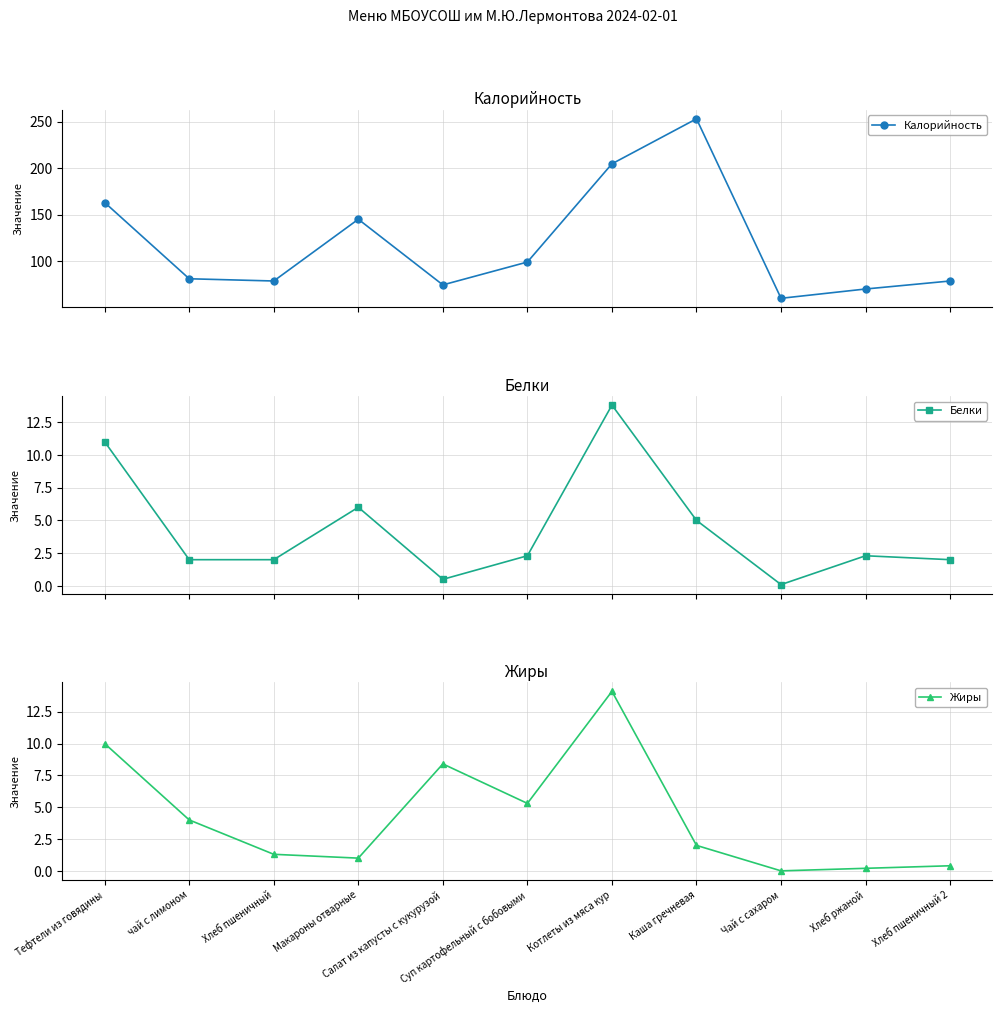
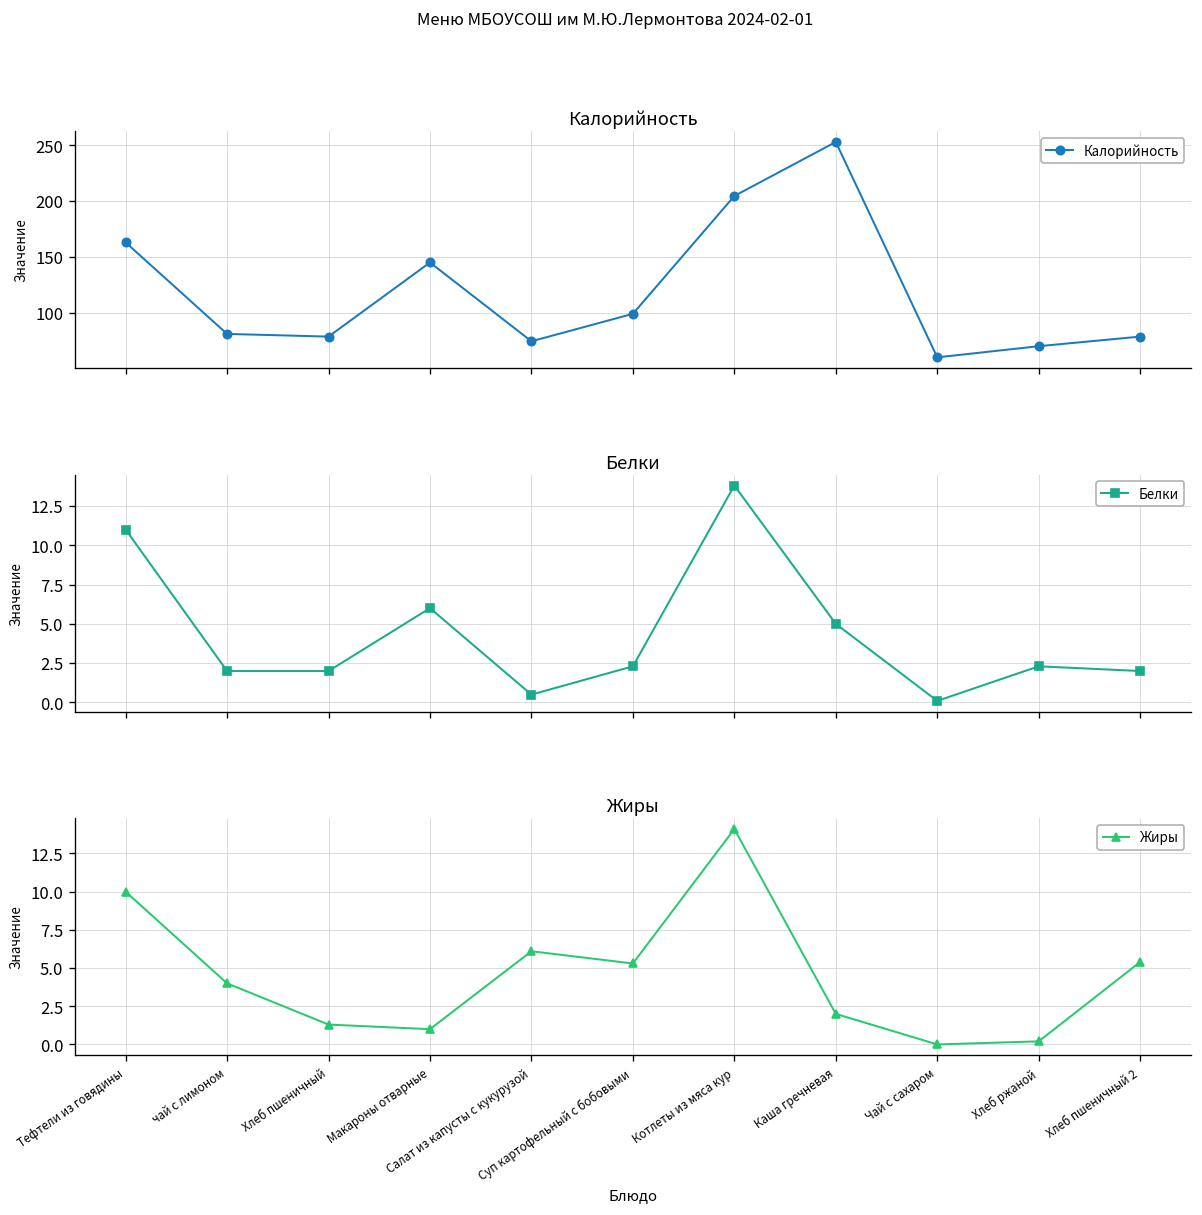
  {
    "Жиры": {
      "Тефтели из говядины": 10.0,
      "чай с лимоном": 4.0,
      "Хлеб пшеничный": 1.3,
      "Макароны отварные": 1.0,
-     "Салат из капусты с кукурузой": 8.4,
+     "Салат из капусты с кукурузой": 6.1,
      "Суп картофельный с бобовыми": 5.3,
      "Котлеты из мяса кур": 14.1,
      "Каша гречневая": 2.0,
      "Чай с сахаром": 0.0,
      "Хлеб ржаной": 0.2,
-     "Хлеб пшеничный 2": 0.4
+     "Хлеб пшеничный 2": 5.4
    }
  }
